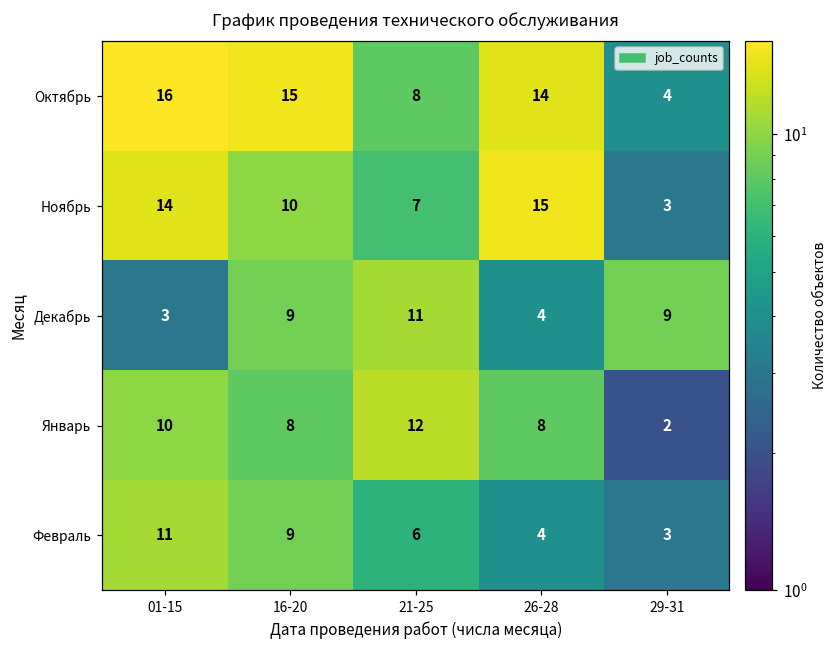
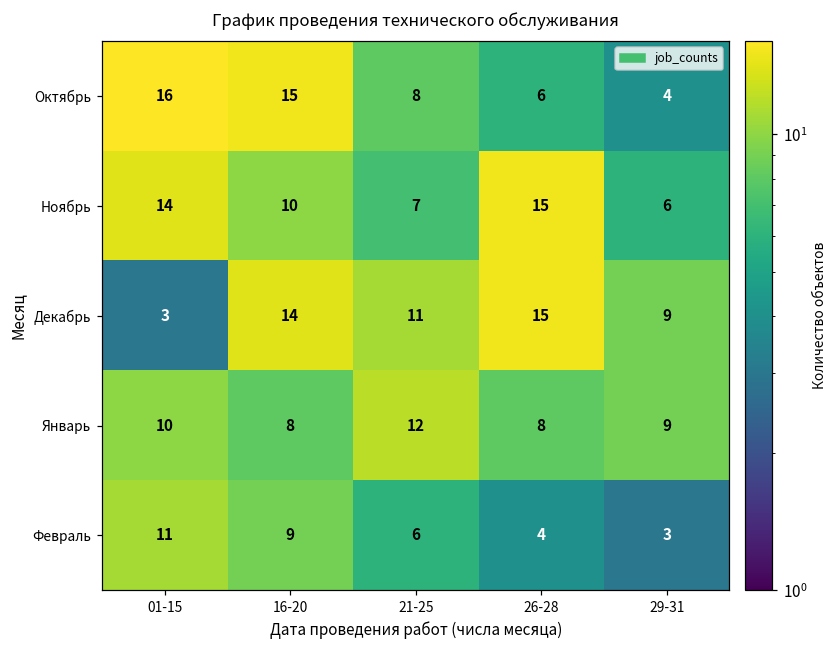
  {
    "Октябрь": {
      "01-15": 16,
      "16-20": 15,
      "21-25": 8,
-     "26-28": 14,
+     "26-28": 6,
      "29-31": 4
    },
    "Ноябрь": {
      "01-15": 14,
      "16-20": 10,
      "21-25": 7,
      "26-28": 15,
-     "29-31": 3
+     "29-31": 6
    },
    "Декабрь": {
      "01-15": 3,
-     "16-20": 9,
+     "16-20": 14,
      "21-25": 11,
-     "26-28": 4,
+     "26-28": 15,
      "29-31": 9
    },
    "Январь": {
      "01-15": 10,
      "16-20": 8,
      "21-25": 12,
      "26-28": 8,
-     "29-31": 2
+     "29-31": 9
    },
    "Февраль": {
      "01-15": 11,
      "16-20": 9,
      "21-25": 6,
      "26-28": 4,
      "29-31": 3
    }
  }
